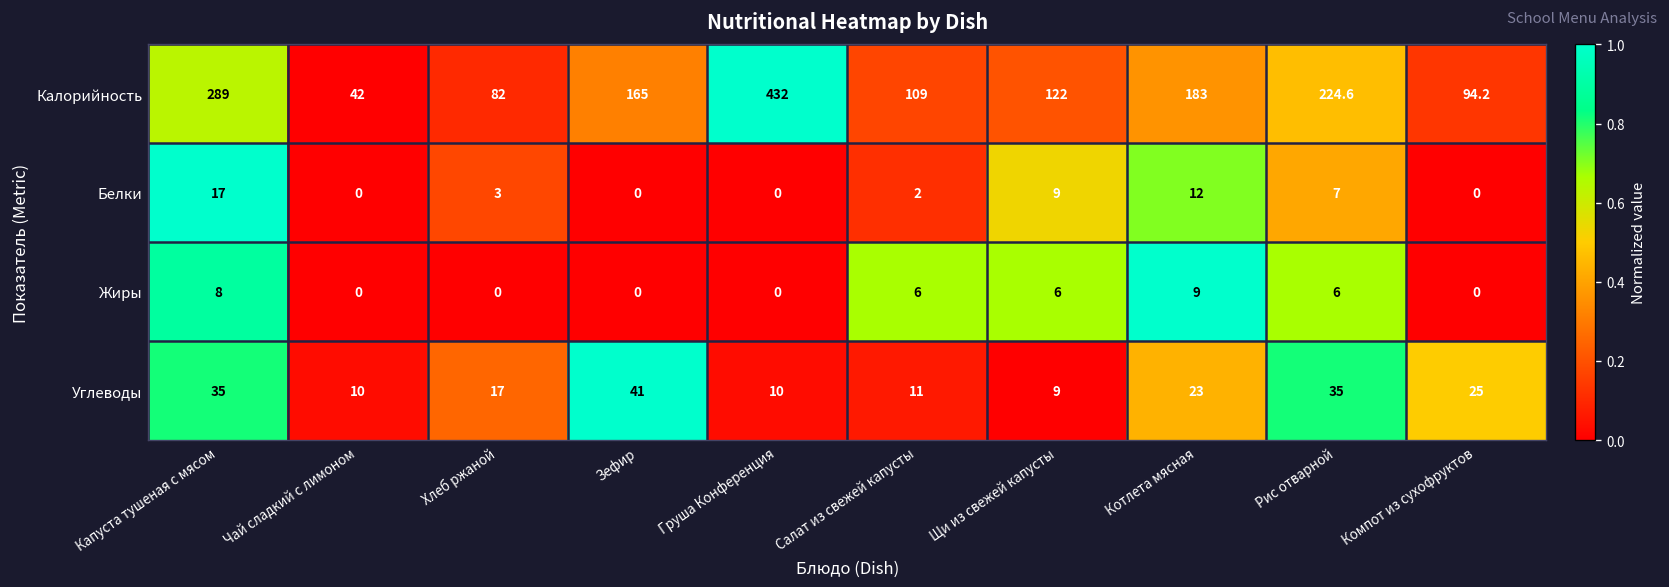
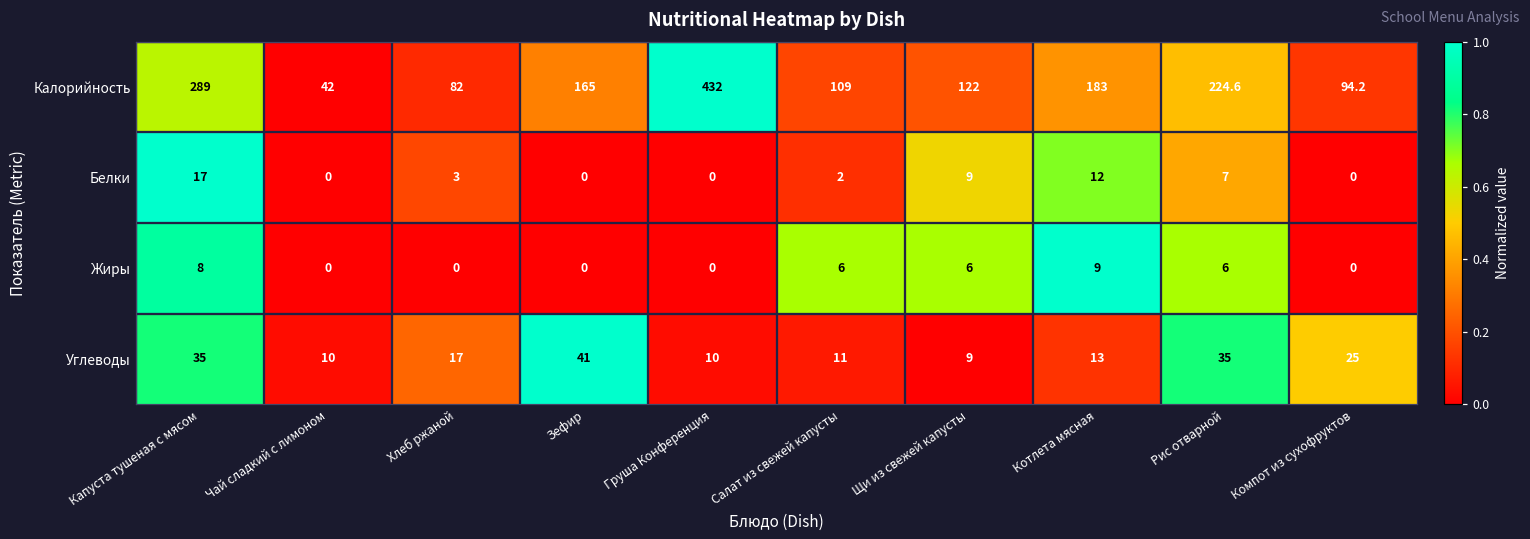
  {
    "Калорийность": {
      "Капуста тушеная с мясом": 289,
      "Чай сладкий с лимоном": 42,
      "Хлеб ржаной": 82,
      "Зефир": 165,
      "Груша Конференция": 432,
      "Салат из свежей капусты": 109,
      "Щи из свежей капусты": 122,
      "Котлета мясная": 183,
      "Рис отварной": 224.6,
      "Компот из сухофруктов": 94.2
    },
    "Белки": {
      "Капуста тушеная с мясом": 17,
      "Чай сладкий с лимоном": 0,
      "Хлеб ржаной": 3,
      "Зефир": 0,
      "Груша Конференция": 0,
      "Салат из свежей капусты": 2,
      "Щи из свежей капусты": 9,
      "Котлета мясная": 12,
      "Рис отварной": 7,
      "Компот из сухофруктов": 0
    },
    "Жиры": {
      "Капуста тушеная с мясом": 8,
      "Чай сладкий с лимоном": 0,
      "Хлеб ржаной": 0,
      "Зефир": 0,
      "Груша Конференция": 0,
      "Салат из свежей капусты": 6,
      "Щи из свежей капусты": 6,
      "Котлета мясная": 9,
      "Рис отварной": 6,
      "Компот из сухофруктов": 0
    },
    "Углеводы": {
      "Капуста тушеная с мясом": 35,
      "Чай сладкий с лимоном": 10,
      "Хлеб ржаной": 17,
      "Зефир": 41,
      "Груша Конференция": 10,
      "Салат из свежей капусты": 11,
      "Щи из свежей капусты": 9,
-     "Котлета мясная": 23,
+     "Котлета мясная": 13,
      "Рис отварной": 35,
      "Компот из сухофруктов": 25
    }
  }
